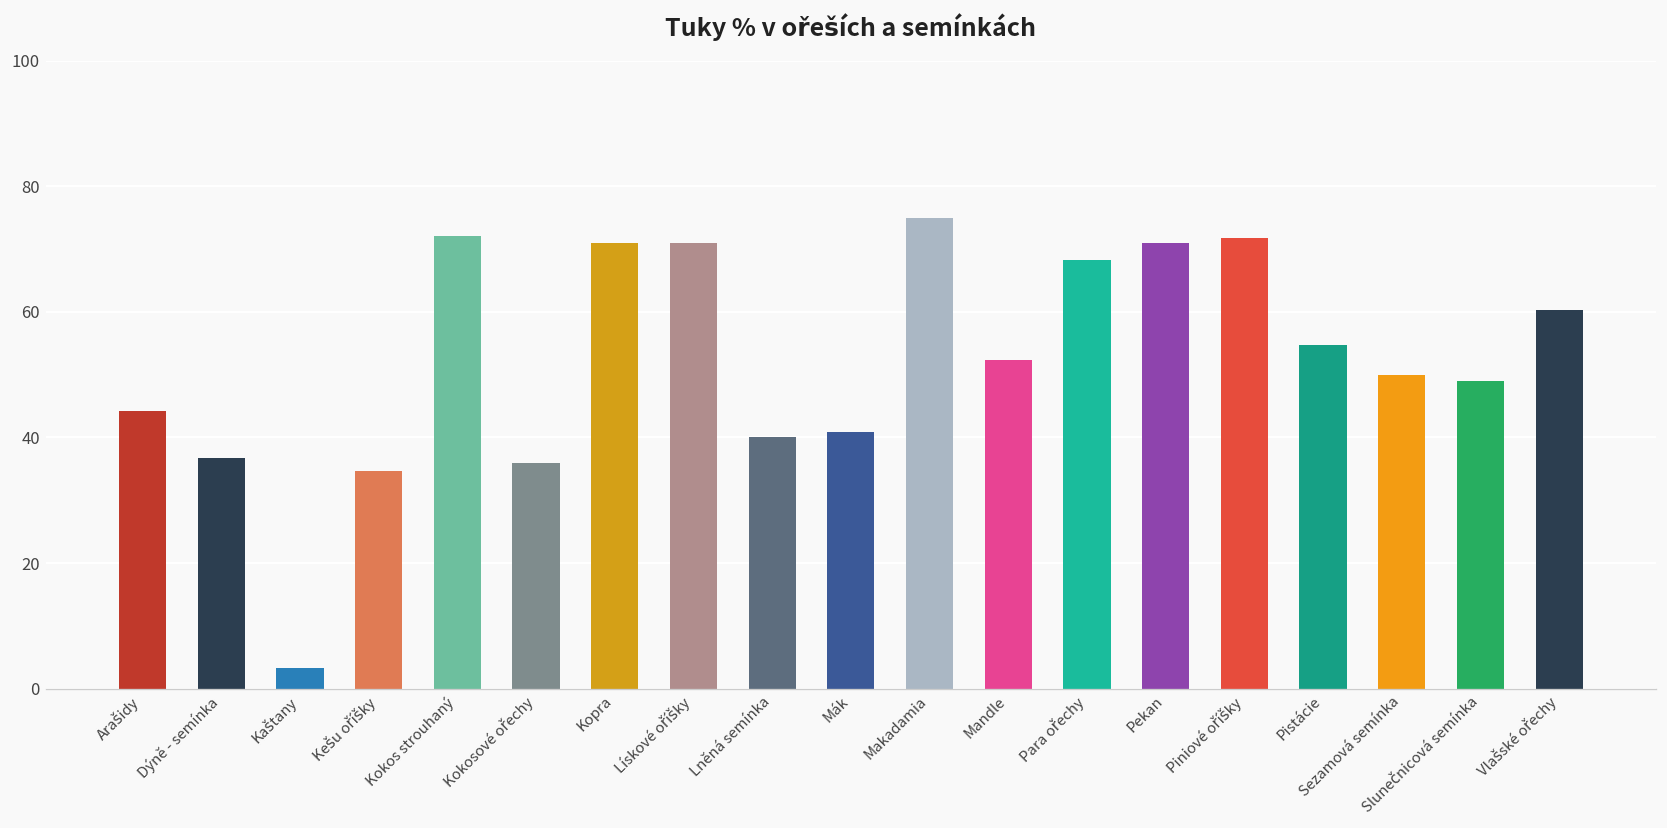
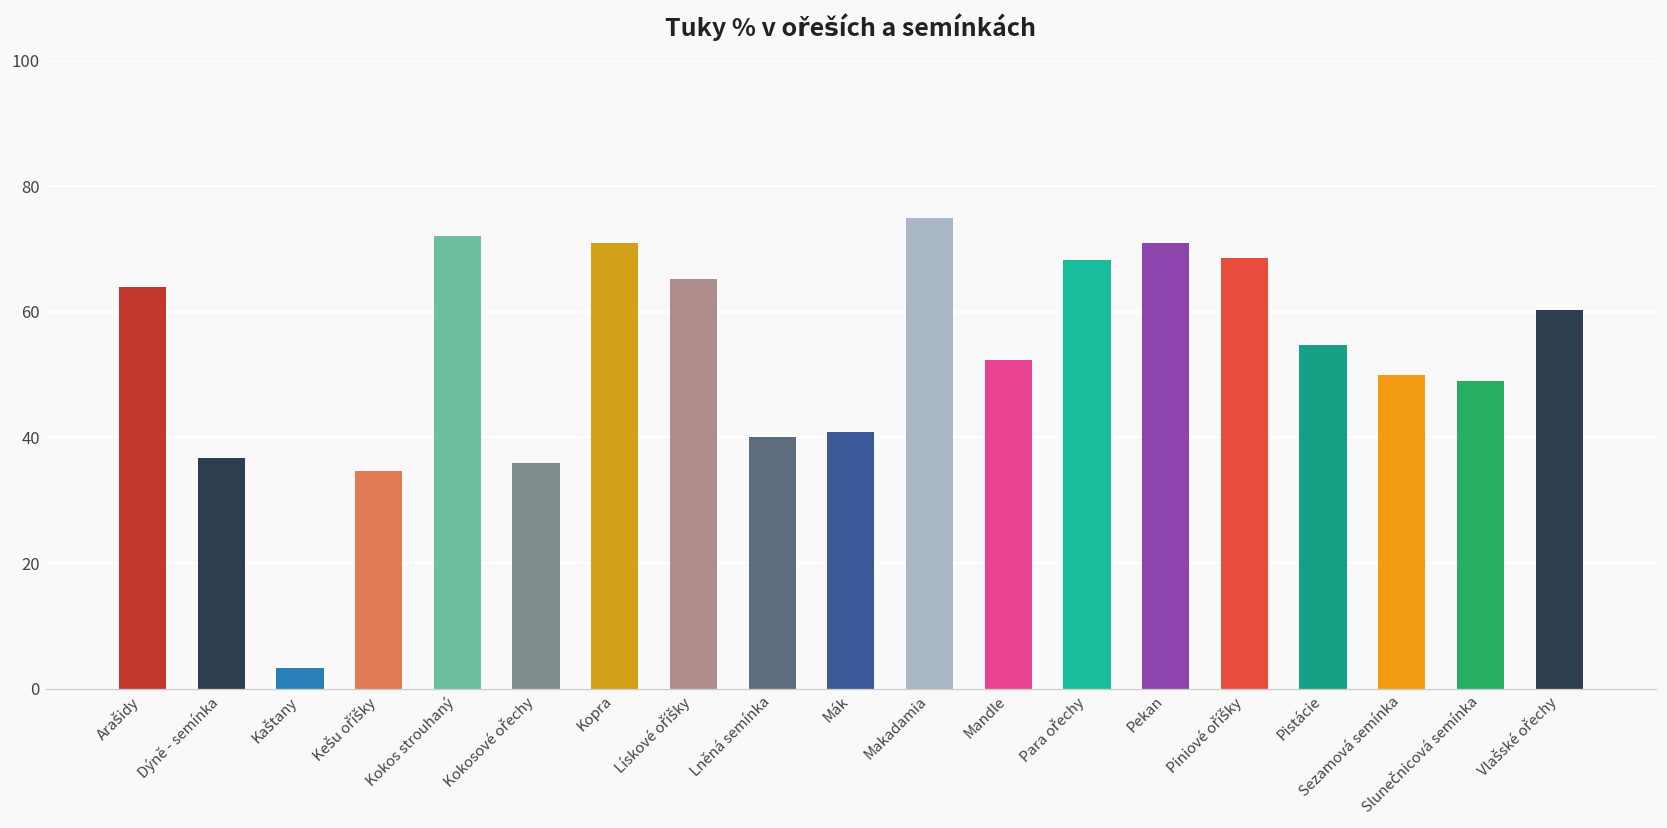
  {
-   "Arašidy": 44,
+   "Arašidy": 64,
    "Dýně - semínka": 37,
    "Kaštany": 3,
    "Kešu oříšky": 35,
    "Kokos strouhaný": 72,
    "Kokosové ořechy": 36,
    "Kopra": 71,
-   "Lískové oříšky": 71,
+   "Lískové oříšky": 65,
    "Lněná semínka": 40,
    "Mák": 41,
    "Makadamia": 75,
    "Mandle": 52,
    "Para ořechy": 68,
    "Pekan": 71,
-   "Piniové oříšky": 72,
+   "Piniové oříšky": 69,
    "Pistácie": 55,
    "Sezamová semínka": 50,
    "Slunečnicová semínka": 49,
    "Vlašské ořechy": 60
  }
